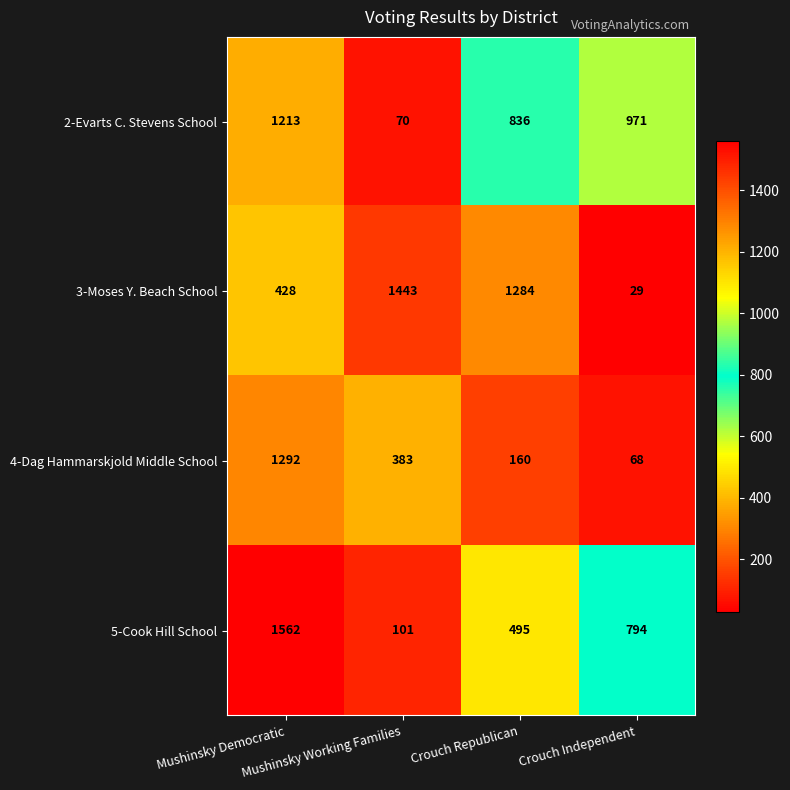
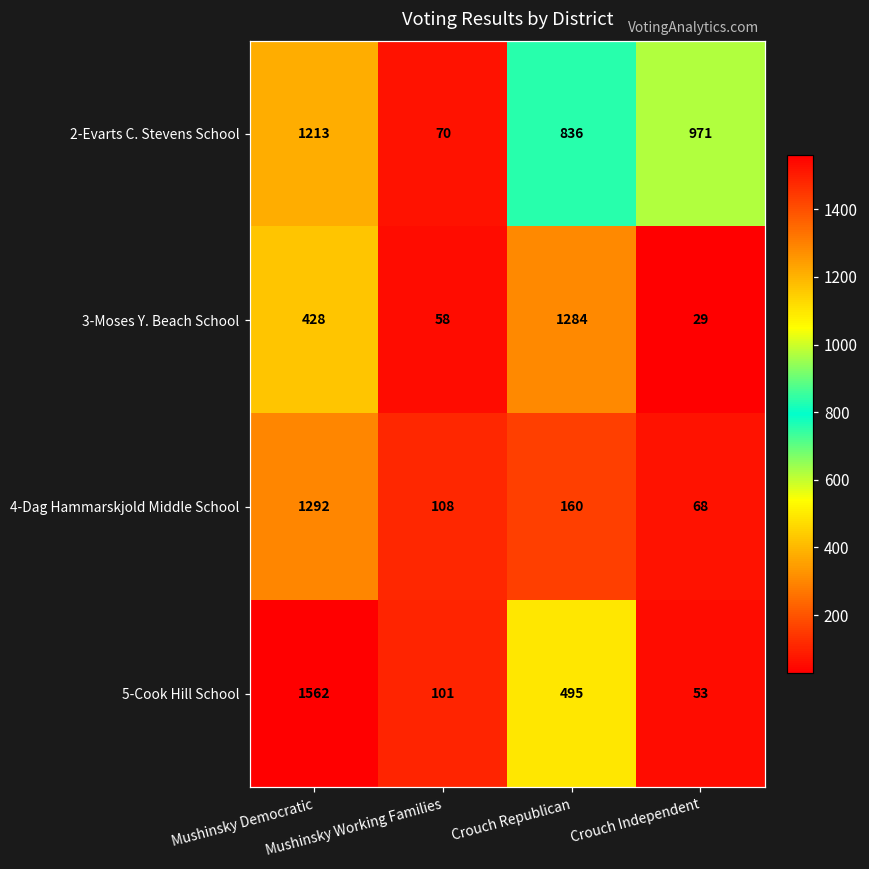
  {
    "2-Evarts C. Stevens School": {
      "Mushinsky Democratic": 1213,
      "Mushinsky Working Families": 70,
      "Crouch Republican": 836,
      "Crouch Independent": 971
    },
    "3-Moses Y. Beach School": {
      "Mushinsky Democratic": 428,
-     "Mushinsky Working Families": 1443,
+     "Mushinsky Working Families": 58,
      "Crouch Republican": 1284,
      "Crouch Independent": 29
    },
    "4-Dag Hammarskjold Middle School": {
      "Mushinsky Democratic": 1292,
-     "Mushinsky Working Families": 383,
+     "Mushinsky Working Families": 108,
      "Crouch Republican": 160,
      "Crouch Independent": 68
    },
    "5-Cook Hill School": {
      "Mushinsky Democratic": 1562,
      "Mushinsky Working Families": 101,
      "Crouch Republican": 495,
-     "Crouch Independent": 794
+     "Crouch Independent": 53
    }
  }
